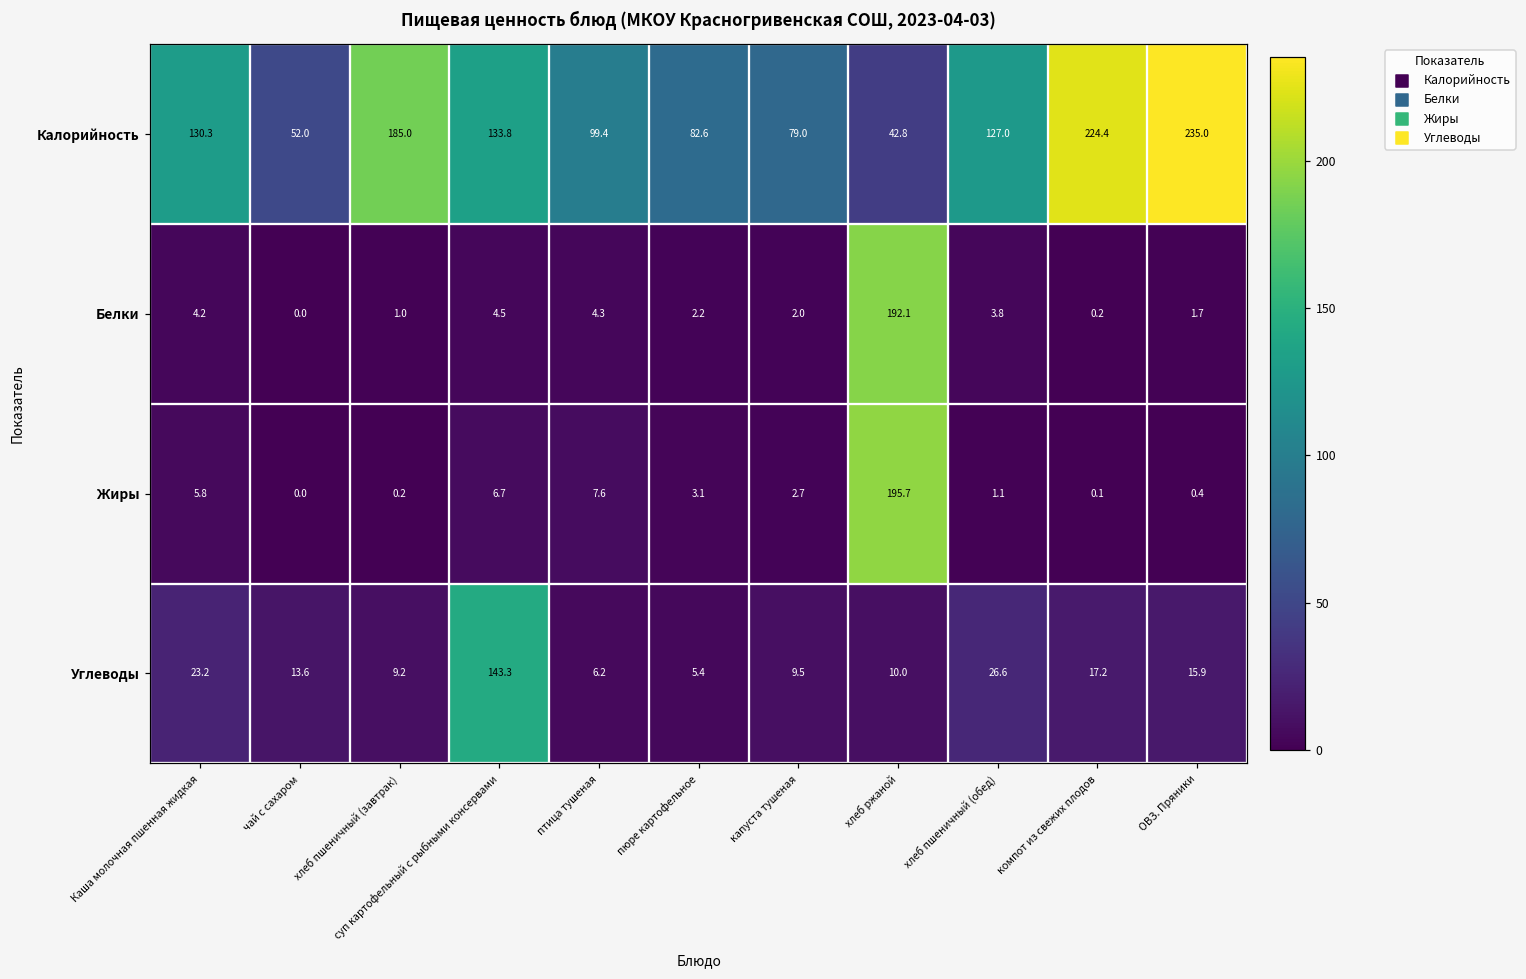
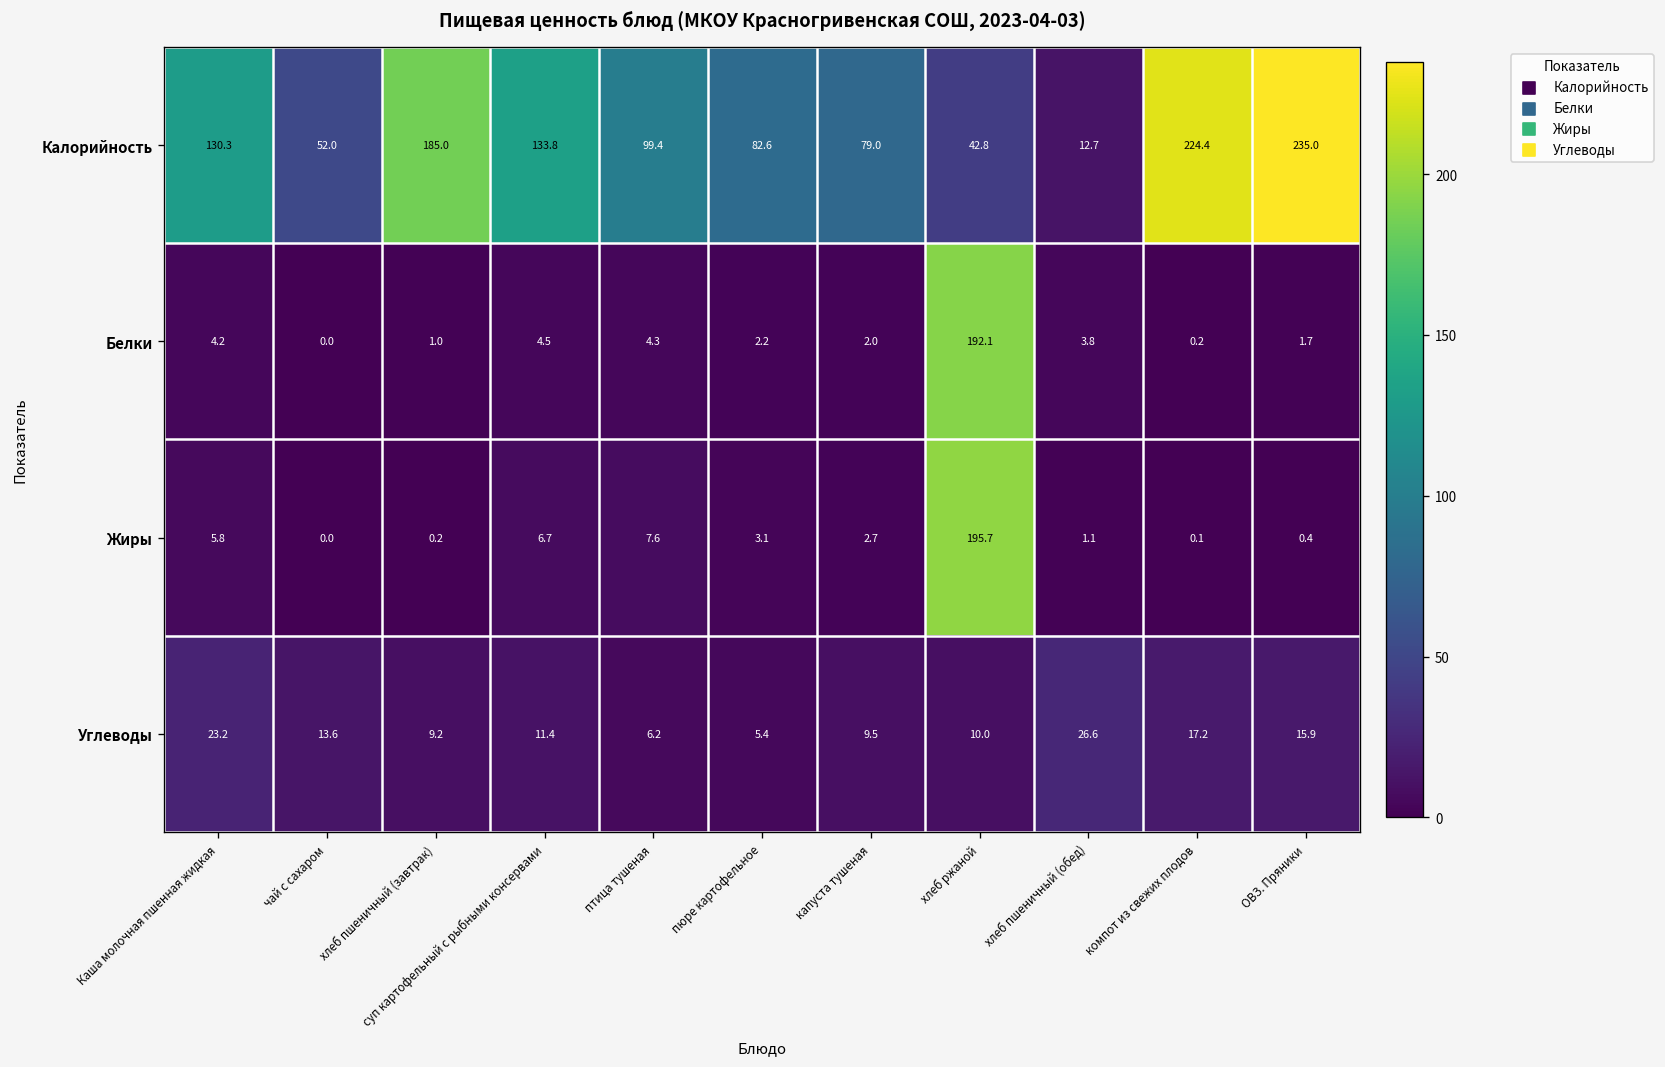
  {
    "Калорийность": {
      "Каша молочная пшенная жидкая": 130.3,
      "чай с сахаром": 52.0,
      "хлеб пшеничный (завтрак)": 185.0,
      "суп картофельный с рыбными консервами": 133.8,
      "птица тушеная": 99.4,
      "пюре картофельное": 82.6,
      "капуста тушеная": 79.0,
      "хлеб ржаной": 42.8,
-     "хлеб пшеничный (обед)": 127.0,
+     "хлеб пшеничный (обед)": 12.7,
      "компот из свежих плодов": 224.4,
      "ОВЗ. Пряники": 235.0
    },
    "Белки": {
      "Каша молочная пшенная жидкая": 4.2,
      "чай с сахаром": 0.0,
      "хлеб пшеничный (завтрак)": 1.0,
      "суп картофельный с рыбными консервами": 4.5,
      "птица тушеная": 4.3,
      "пюре картофельное": 2.2,
      "капуста тушеная": 2.0,
      "хлеб ржаной": 192.1,
      "хлеб пшеничный (обед)": 3.8,
      "компот из свежих плодов": 0.2,
      "ОВЗ. Пряники": 1.7
    },
    "Жиры": {
      "Каша молочная пшенная жидкая": 5.8,
      "чай с сахаром": 0.0,
      "хлеб пшеничный (завтрак)": 0.2,
      "суп картофельный с рыбными консервами": 6.7,
      "птица тушеная": 7.6,
      "пюре картофельное": 3.1,
      "капуста тушеная": 2.7,
      "хлеб ржаной": 195.7,
      "хлеб пшеничный (обед)": 1.1,
      "компот из свежих плодов": 0.1,
      "ОВЗ. Пряники": 0.4
    },
    "Углеводы": {
      "Каша молочная пшенная жидкая": 23.2,
      "чай с сахаром": 13.6,
      "хлеб пшеничный (завтрак)": 9.2,
-     "суп картофельный с рыбными консервами": 143.3,
+     "суп картофельный с рыбными консервами": 11.4,
      "птица тушеная": 6.2,
      "пюре картофельное": 5.4,
      "капуста тушеная": 9.5,
      "хлеб ржаной": 10.0,
      "хлеб пшеничный (обед)": 26.6,
      "компот из свежих плодов": 17.2,
      "ОВЗ. Пряники": 15.9
    }
  }
